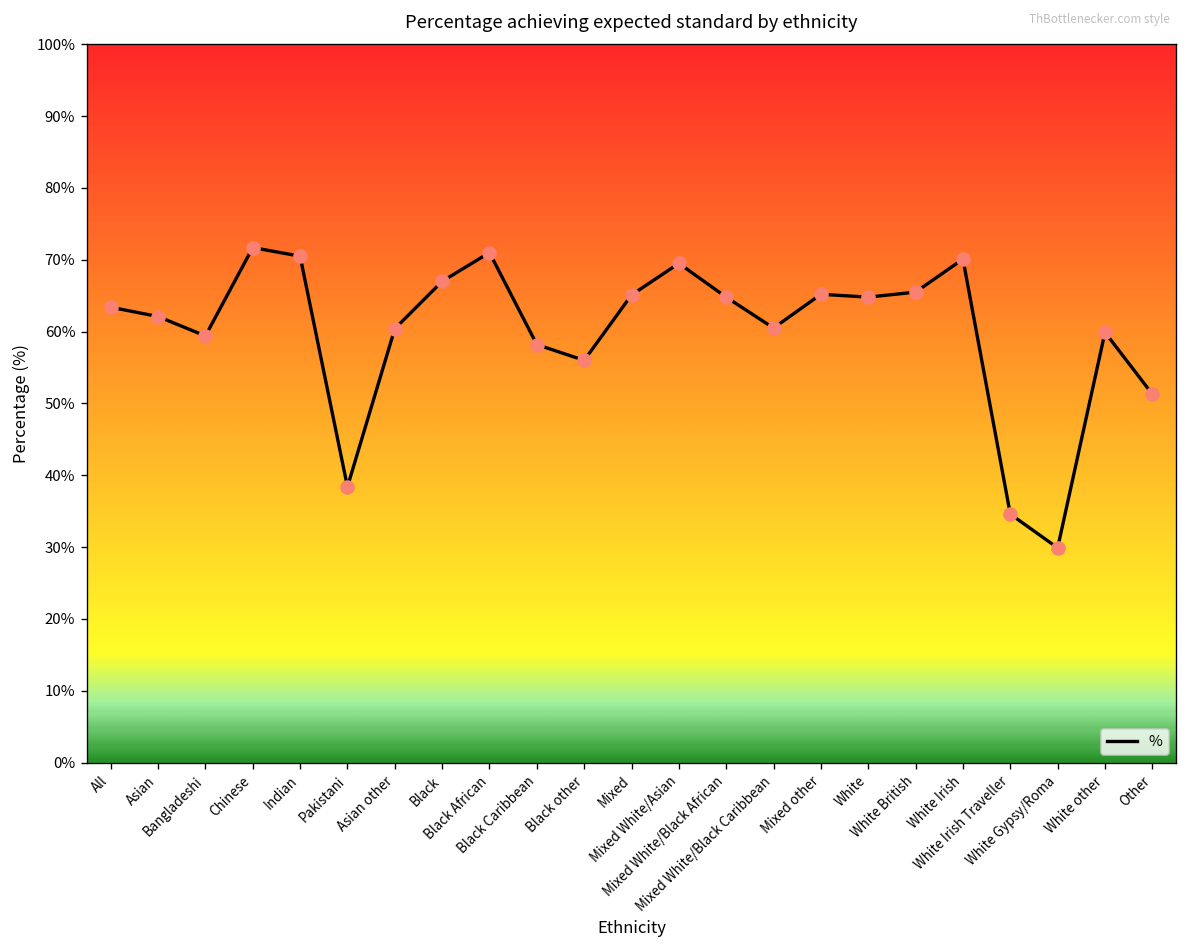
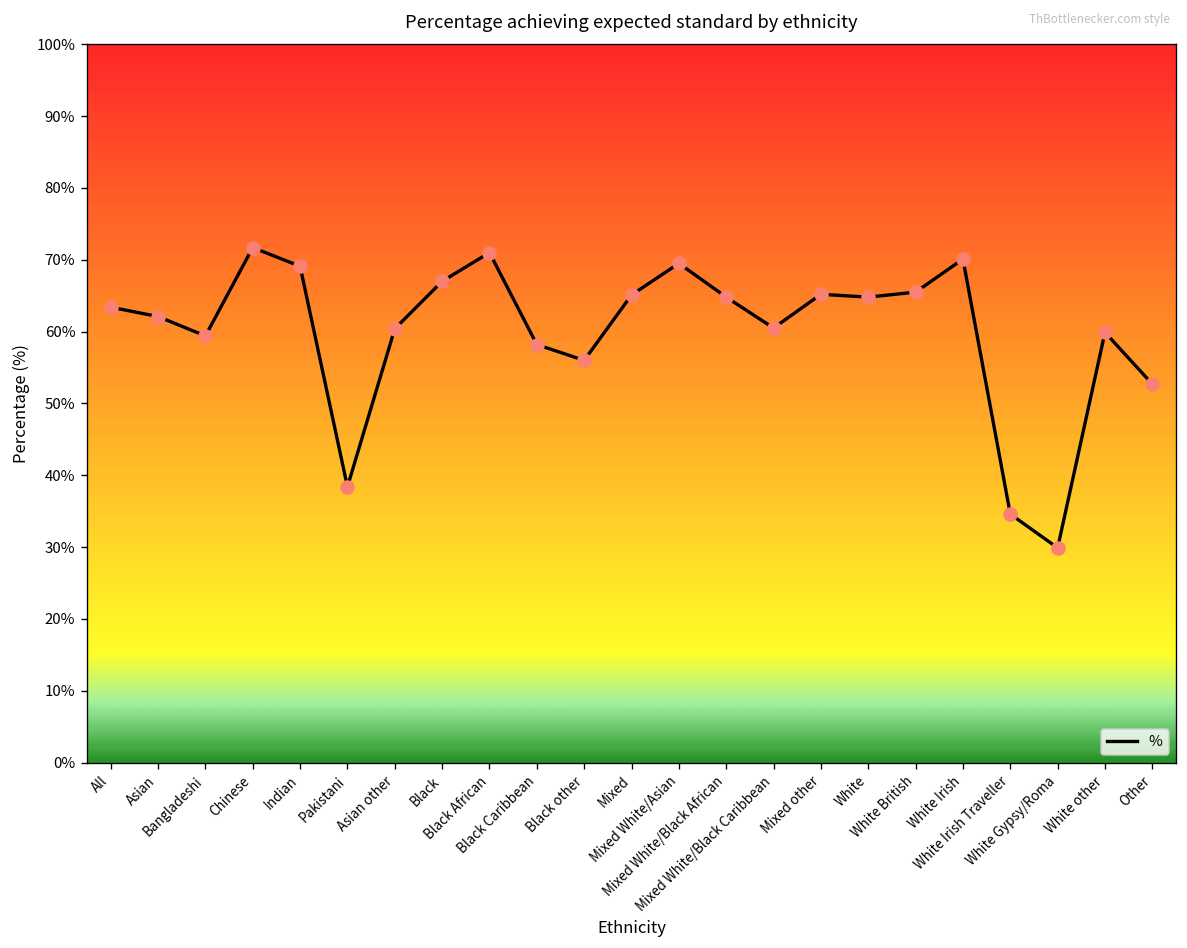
  {
    "All": "63%",
    "Asian": "62%",
    "Bangladeshi": "59%",
    "Chinese": "72%",
-   "Indian": "71%",
+   "Indian": "69%",
    "Pakistani": "38%",
    "Asian other": "60%",
    "Black": "67%",
    "Black African": "71%",
    "Black Caribbean": "58%",
    "Black other": "56%",
    "Mixed": "65%",
    "Mixed White/Asian": "70%",
    "Mixed White/Black African": "65%",
    "Mixed White/Black Caribbean": "61%",
    "Mixed other": "65%",
    "White": "65%",
    "White British": "66%",
    "White Irish": "70%",
    "White Irish Traveller": "35%",
    "White Gypsy/Roma": "30%",
    "White other": "60%",
-   "Other": "51%"
+   "Other": "53%"
  }
